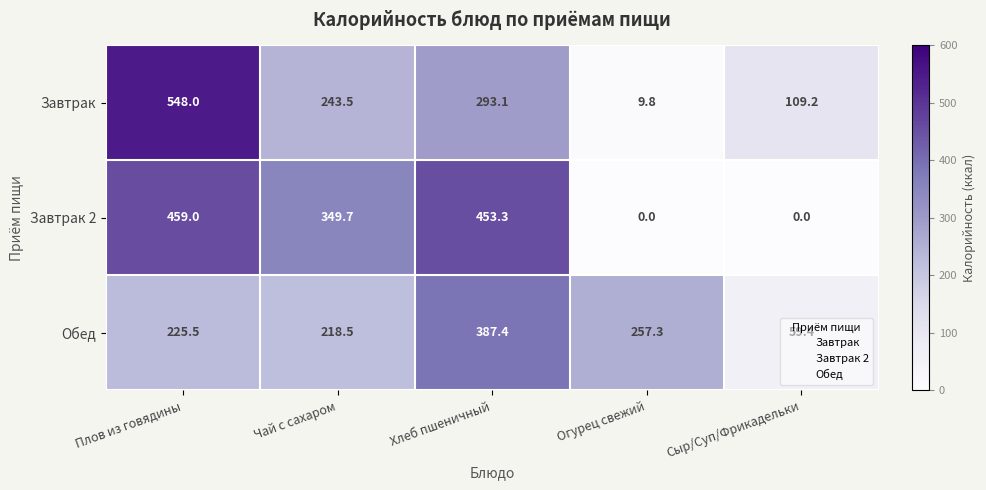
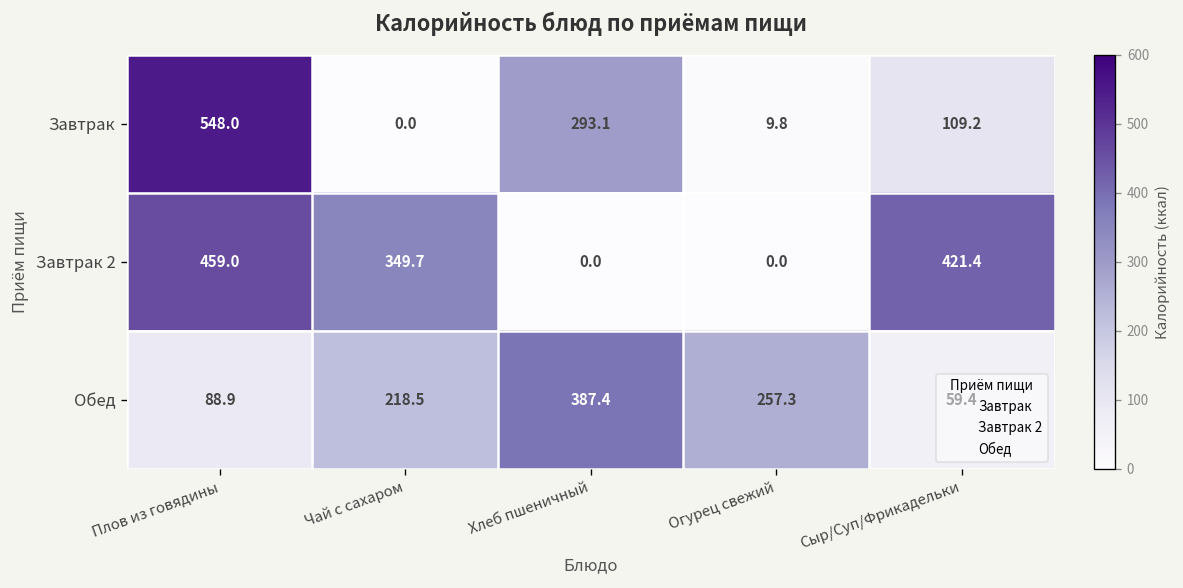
  {
    "Завтрак": {
      "Плов из говядины": 548.0,
-     "Чай с сахаром": 243.5,
+     "Чай с сахаром": 0.0,
      "Хлеб пшеничный": 293.1,
      "Огурец свежий": 9.8,
      "Сыр/Суп/Фрикадельки": 109.2
    },
    "Завтрак 2": {
      "Плов из говядины": 459.0,
      "Чай с сахаром": 349.7,
-     "Хлеб пшеничный": 453.3,
+     "Хлеб пшеничный": 0.0,
      "Огурец свежий": 0.0,
-     "Сыр/Суп/Фрикадельки": 0.0
+     "Сыр/Суп/Фрикадельки": 421.4
    },
    "Обед": {
-     "Плов из говядины": 225.5,
+     "Плов из говядины": 88.9,
      "Чай с сахаром": 218.5,
      "Хлеб пшеничный": 387.4,
      "Огурец свежий": 257.3
    }
  }
